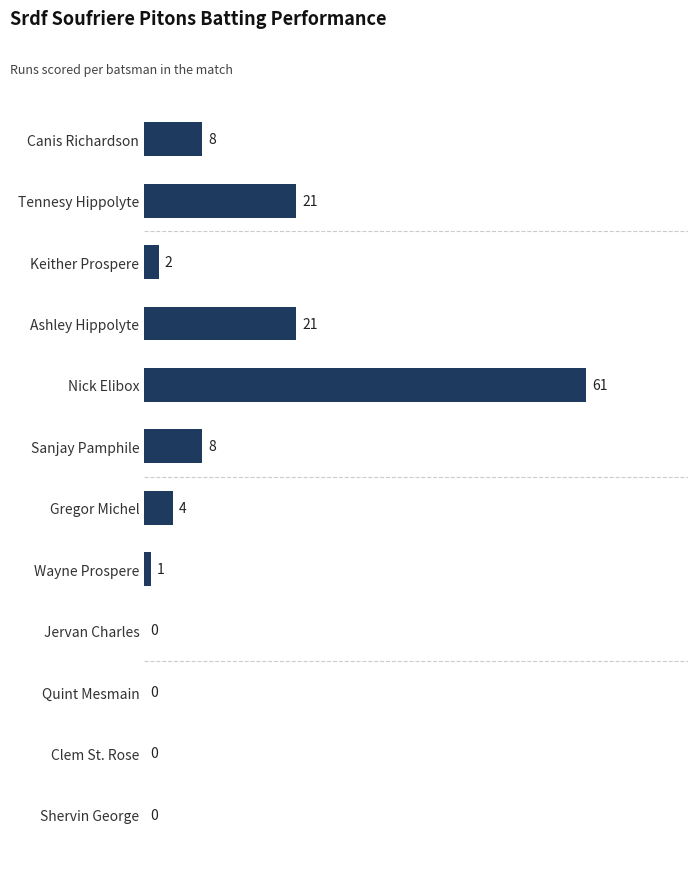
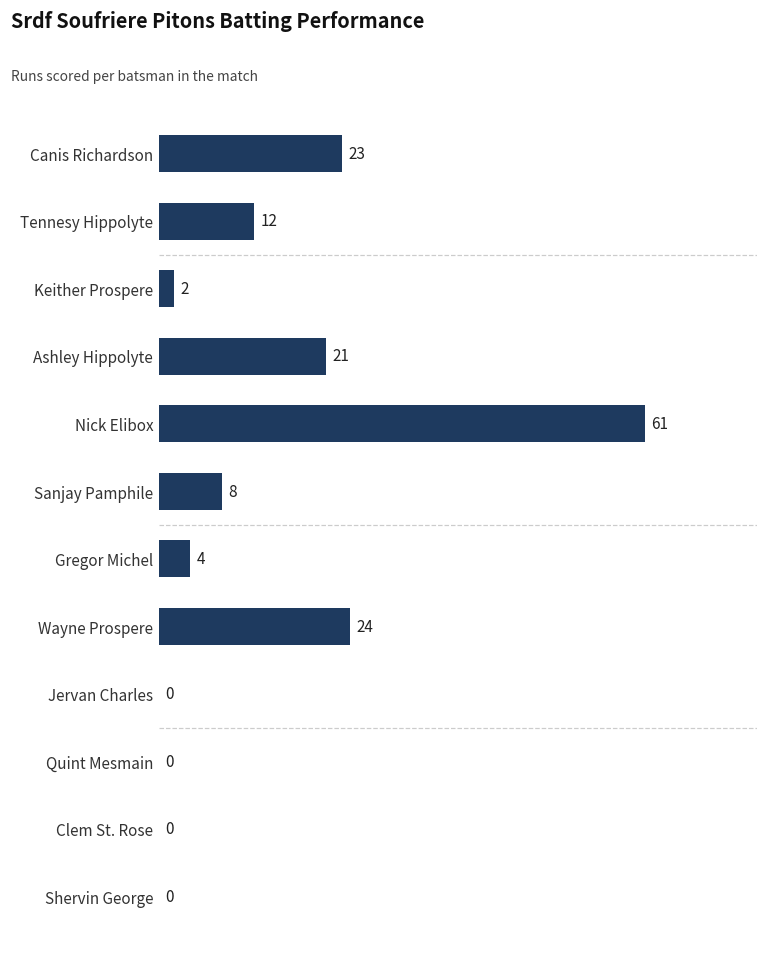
  {
-   "Canis Richardson": 8,
-   "Tennesy Hippolyte": 21,
+   "Canis Richardson": 23,
+   "Tennesy Hippolyte": 12,
    "Keither Prospere": 2,
    "Ashley Hippolyte": 21,
    "Nick Elibox": 61,
    "Sanjay Pamphile": 8,
    "Gregor Michel": 4,
-   "Wayne Prospere": 1,
+   "Wayne Prospere": 24,
    "Jervan Charles": 0,
    "Quint Mesmain": 0,
    "Clem St. Rose": 0,
    "Shervin George": 0
  }
